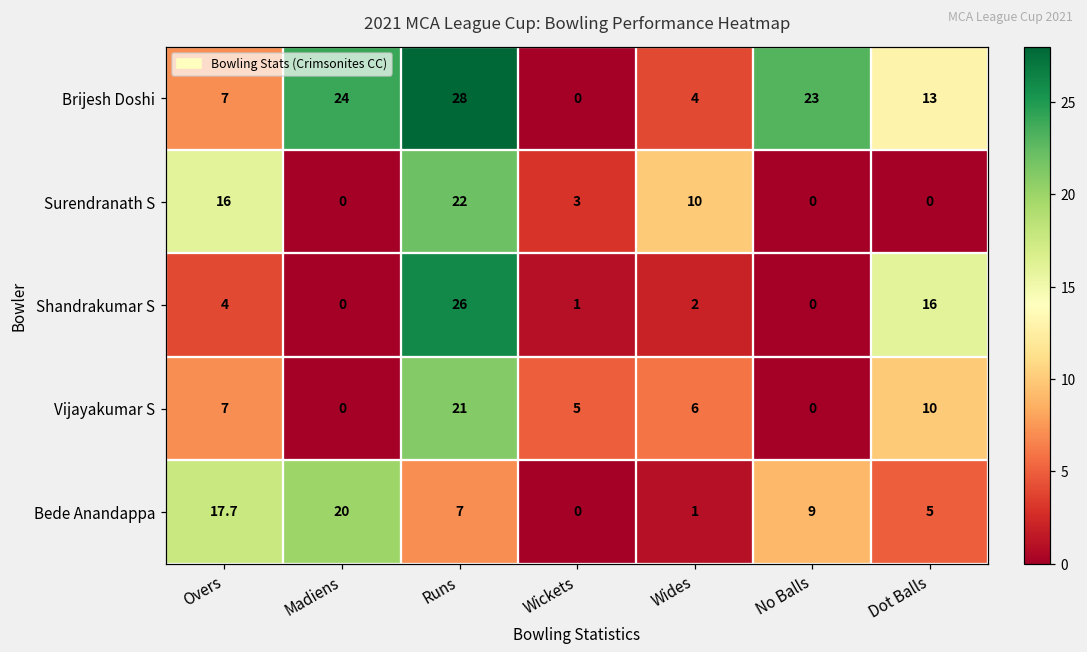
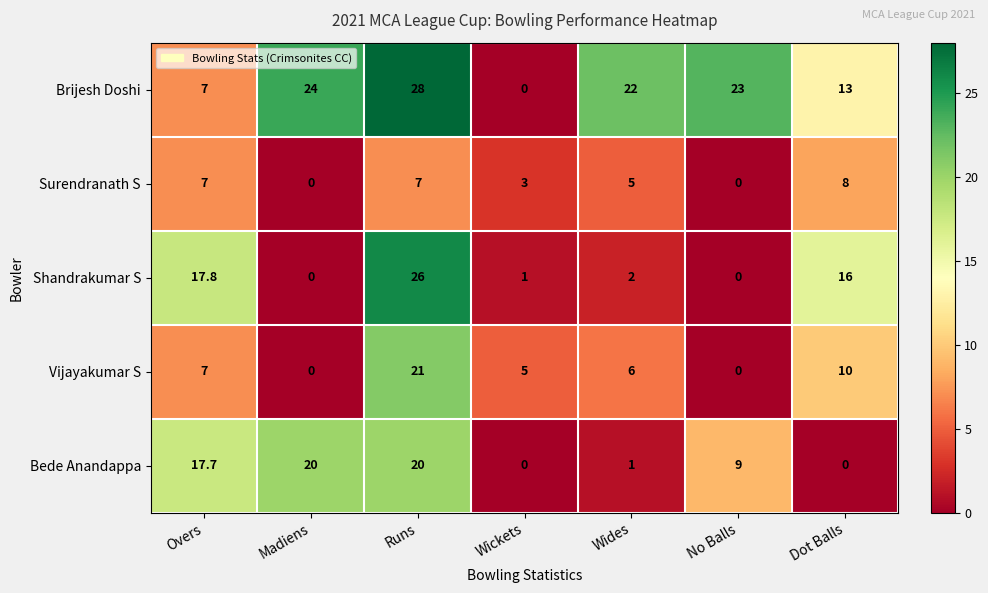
  {
    "Brijesh Doshi": {
      "Overs": 7,
      "Madiens": 24,
      "Runs": 28,
      "Wickets": 0,
-     "Wides": 4,
+     "Wides": 22,
      "No Balls": 23,
      "Dot Balls": 13
    },
    "Surendranath S": {
-     "Overs": 16,
+     "Overs": 7,
      "Madiens": 0,
-     "Runs": 22,
+     "Runs": 7,
      "Wickets": 3,
-     "Wides": 10,
+     "Wides": 5,
      "No Balls": 0,
-     "Dot Balls": 0
+     "Dot Balls": 8
    },
    "Shandrakumar S": {
-     "Overs": 4,
+     "Overs": 17.8,
      "Madiens": 0,
      "Runs": 26,
      "Wickets": 1,
      "Wides": 2,
      "No Balls": 0,
      "Dot Balls": 16
    },
    "Vijayakumar S": {
      "Overs": 7,
      "Madiens": 0,
      "Runs": 21,
      "Wickets": 5,
      "Wides": 6,
      "No Balls": 0,
      "Dot Balls": 10
    },
    "Bede Anandappa": {
      "Overs": 17.7,
      "Madiens": 20,
-     "Runs": 7,
+     "Runs": 20,
      "Wickets": 0,
      "Wides": 1,
      "No Balls": 9,
-     "Dot Balls": 5
+     "Dot Balls": 0
    }
  }
